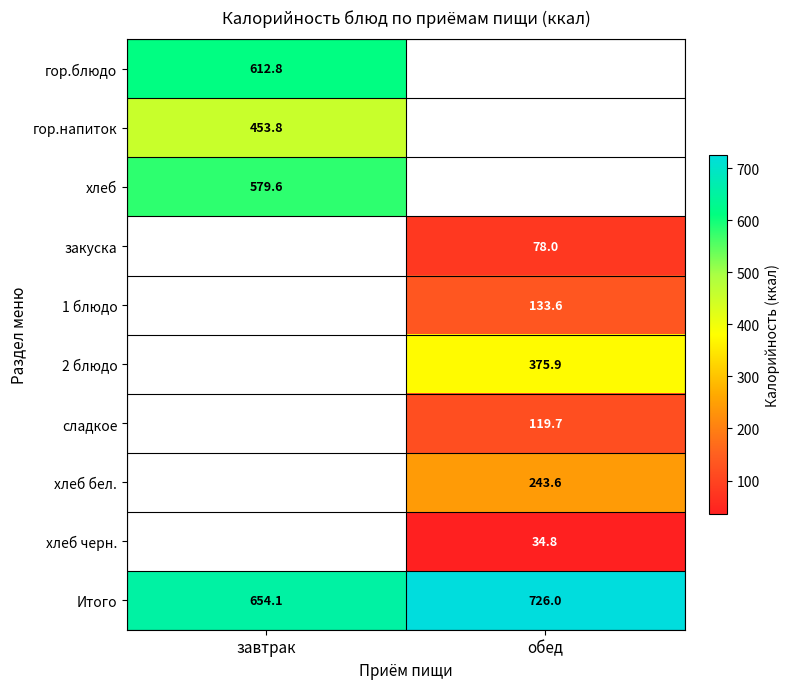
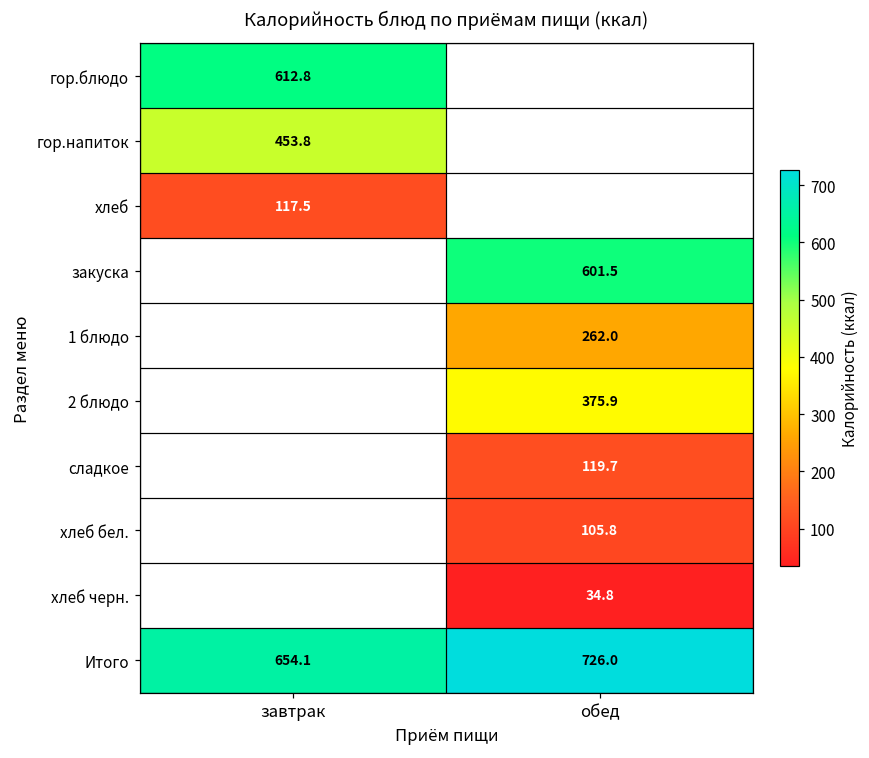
  {
    "гор.блюдо": {
      "завтрак": 612.8
    },
    "гор.напиток": {
      "завтрак": 453.8
    },
    "хлеб": {
-     "завтрак": 579.6
+     "завтрак": 117.5
    },
    "закуска": {
-     "обед": 78.0
+     "обед": 601.5
    },
    "1 блюдо": {
-     "обед": 133.6
+     "обед": 262.0
    },
    "2 блюдо": {
      "обед": 375.9
    },
    "сладкое": {
      "обед": 119.7
    },
    "хлеб бел.": {
-     "обед": 243.6
+     "обед": 105.8
    },
    "хлеб черн.": {
      "обед": 34.8
    },
    "Итого": {
      "завтрак": 654.1,
      "обед": 726.0
    }
  }
